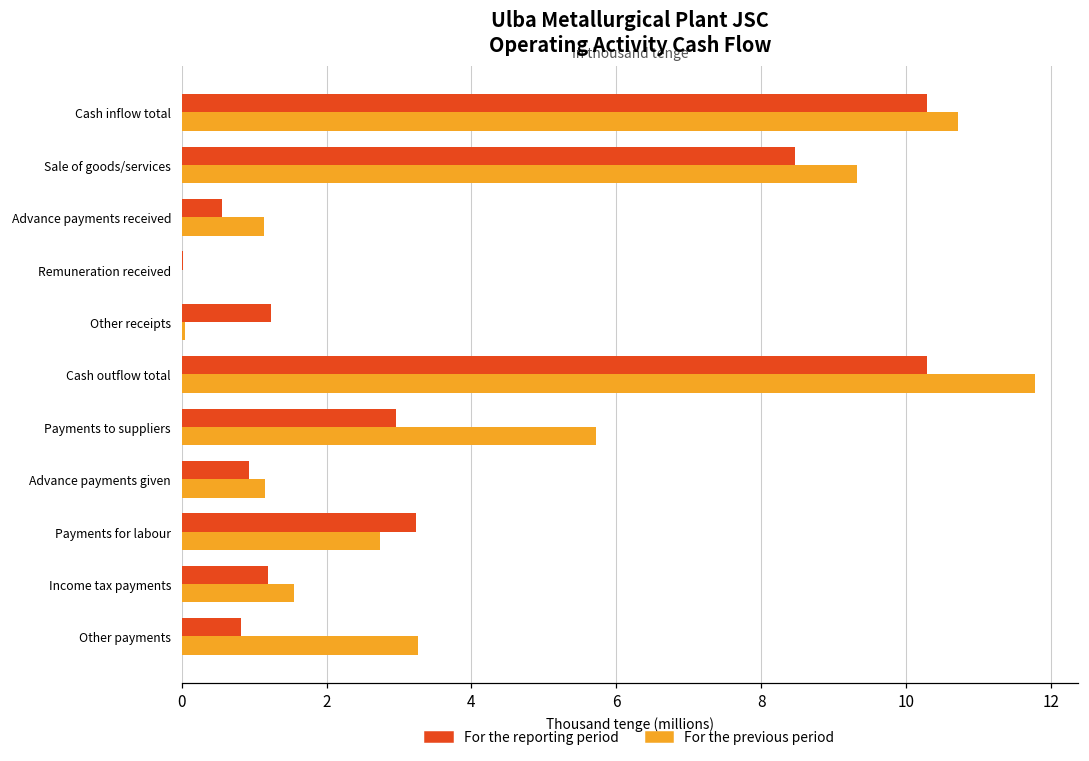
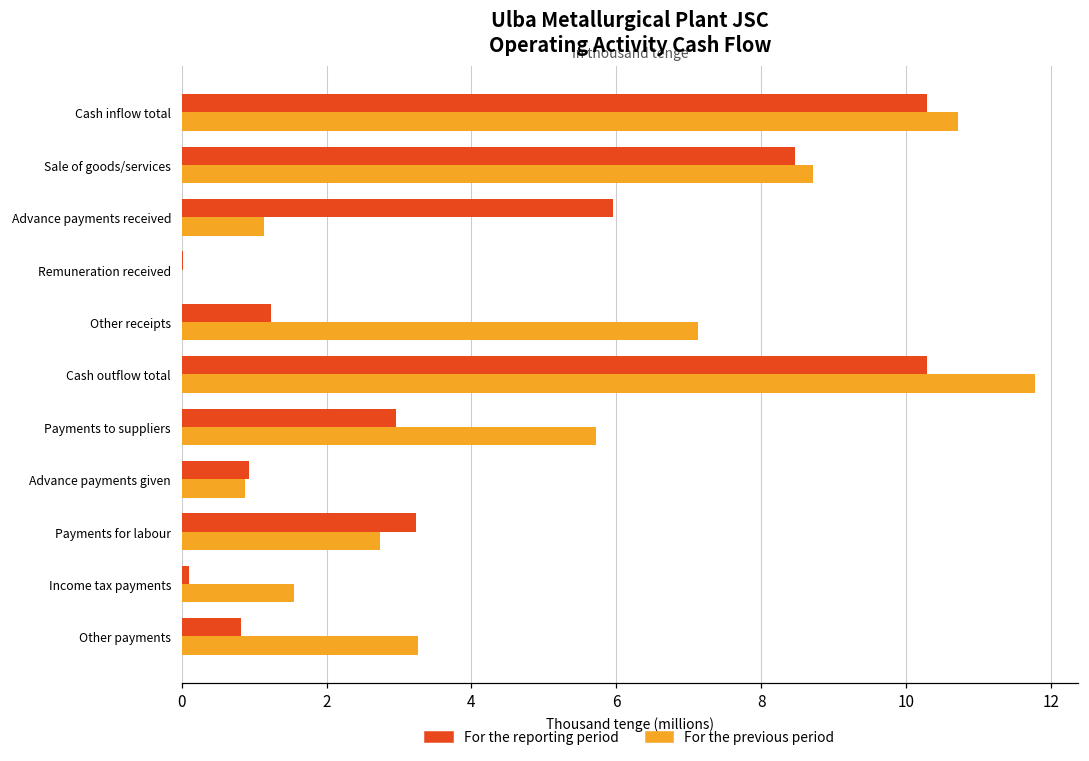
  {
    "For the reporting period": {
      "Cash inflow total": 10.3,
      "Sale of goods/services": 8.5,
-     "Advance payments received": 0.6,
+     "Advance payments received": 6.0,
      "Other receipts": 1.2,
      "Cash outflow total": 10.3,
      "Payments to suppliers": 3.0,
      "Advance payments given": 0.9,
      "Payments for labour": 3.2,
-     "Income tax payments": 1.2,
+     "Income tax payments": 0.1,
      "Other payments": 0.8
    },
    "For the previous period": {
      "Cash inflow total": 10.7,
-     "Sale of goods/services": 9.3,
+     "Sale of goods/services": 8.7,
      "Advance payments received": 1.1,
-     "Other receipts": 0.0,
+     "Other receipts": 7.1,
      "Cash outflow total": 11.8,
      "Payments to suppliers": 5.7,
-     "Advance payments given": 1.2,
+     "Advance payments given": 0.9,
      "Payments for labour": 2.7,
      "Income tax payments": 1.6,
      "Other payments": 3.3
    }
  }
